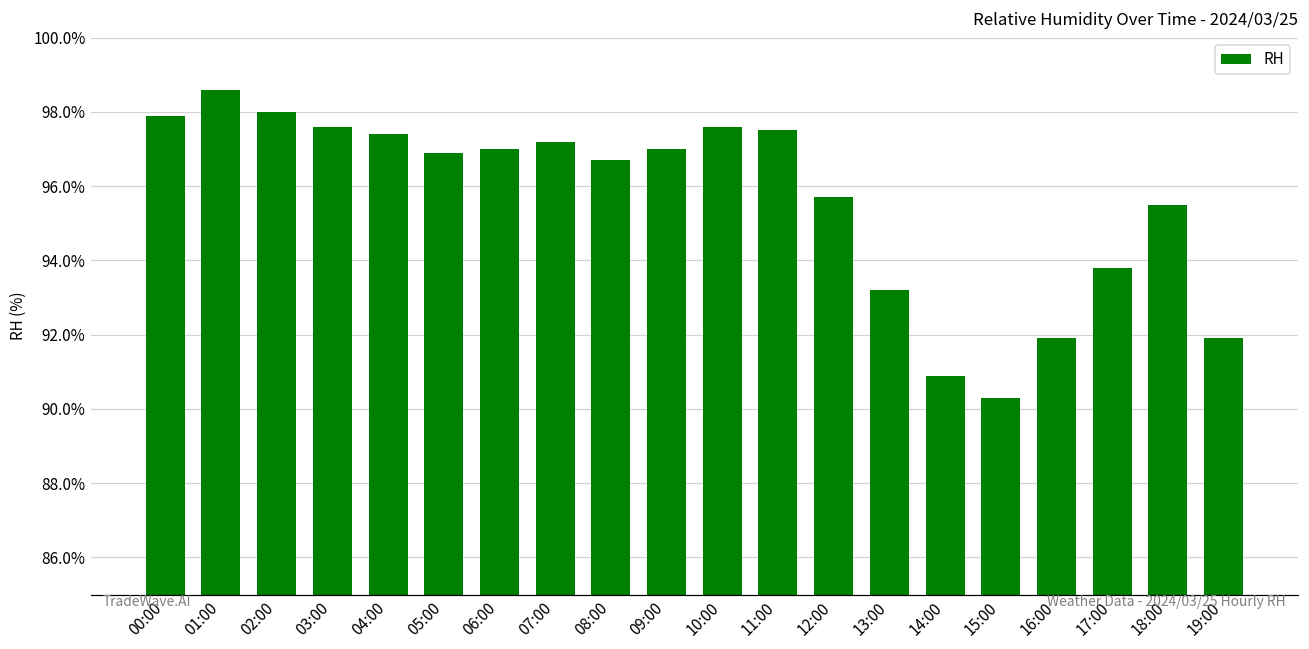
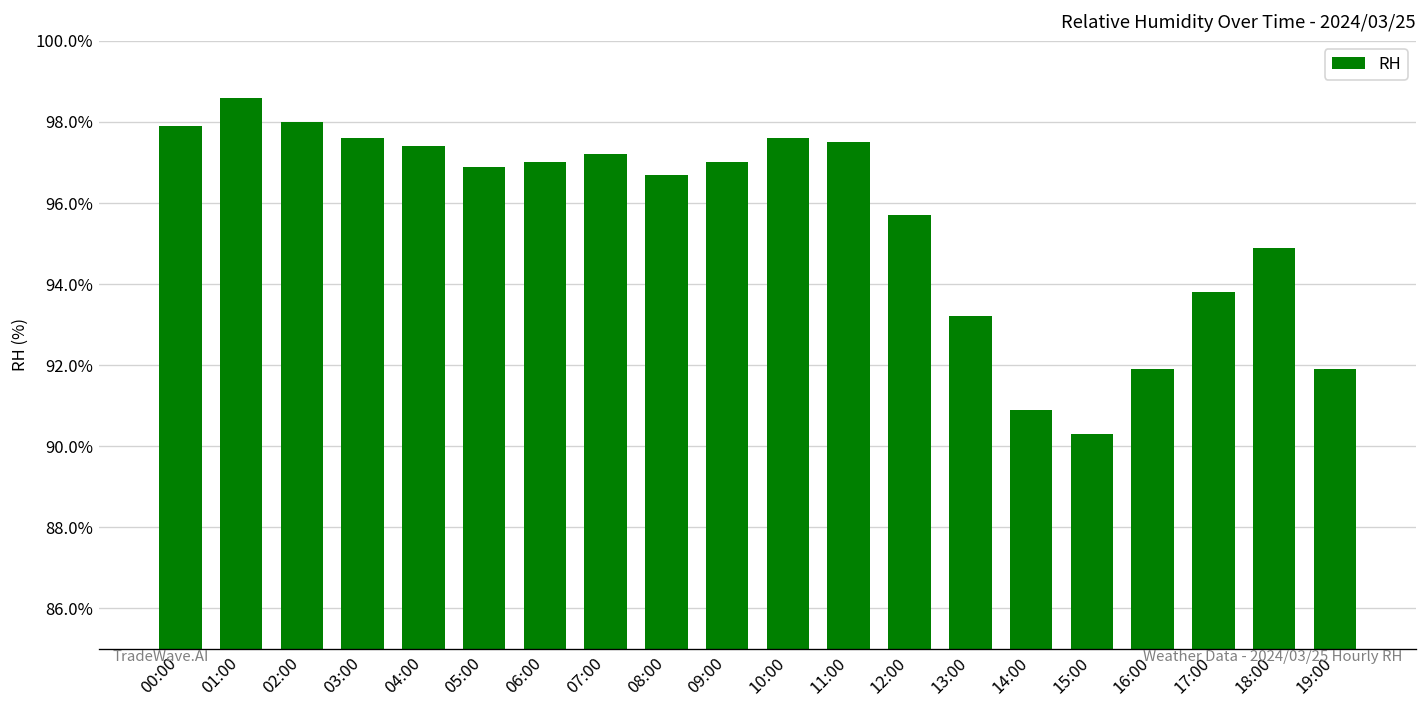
  {
    "00:00": "97.9%",
    "01:00": "98.6%",
    "02:00": "98.0%",
    "03:00": "97.6%",
    "04:00": "97.4%",
    "05:00": "96.9%",
    "06:00": "97.0%",
    "07:00": "97.2%",
    "08:00": "96.7%",
    "09:00": "97.0%",
    "10:00": "97.6%",
    "11:00": "97.5%",
    "12:00": "95.7%",
    "13:00": "93.2%",
    "14:00": "90.9%",
    "15:00": "90.3%",
    "16:00": "91.9%",
    "17:00": "93.8%",
-   "18:00": "95.5%",
+   "18:00": "94.9%",
    "19:00": "91.9%"
  }
